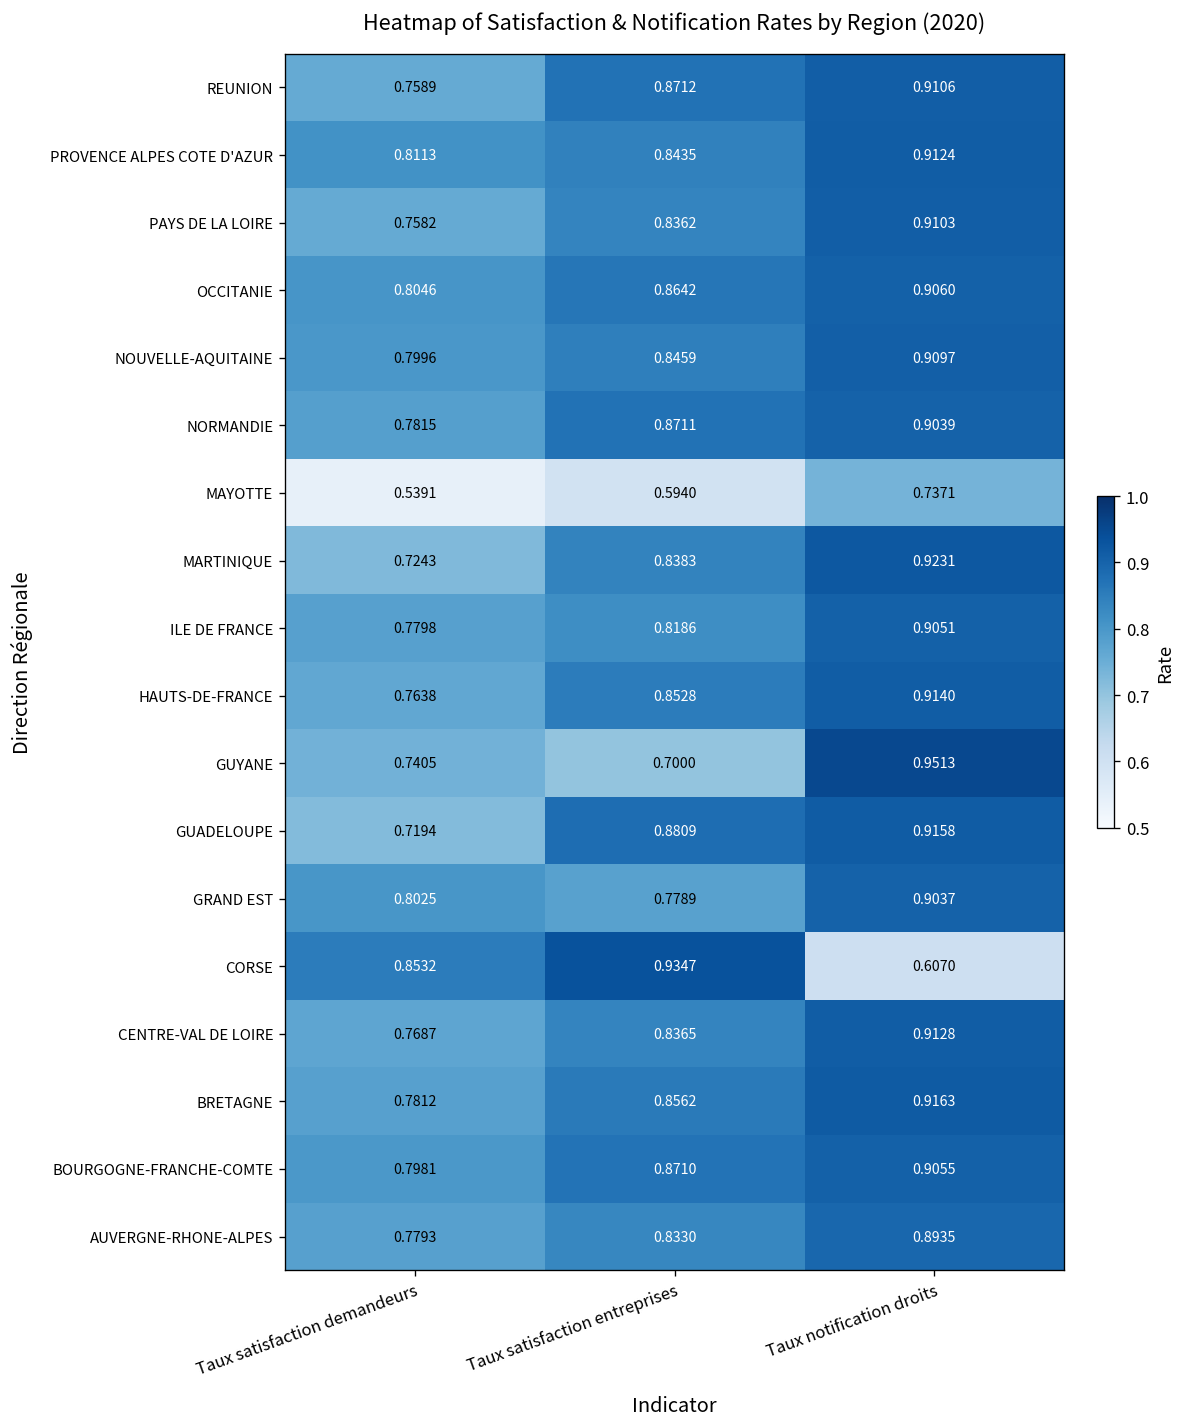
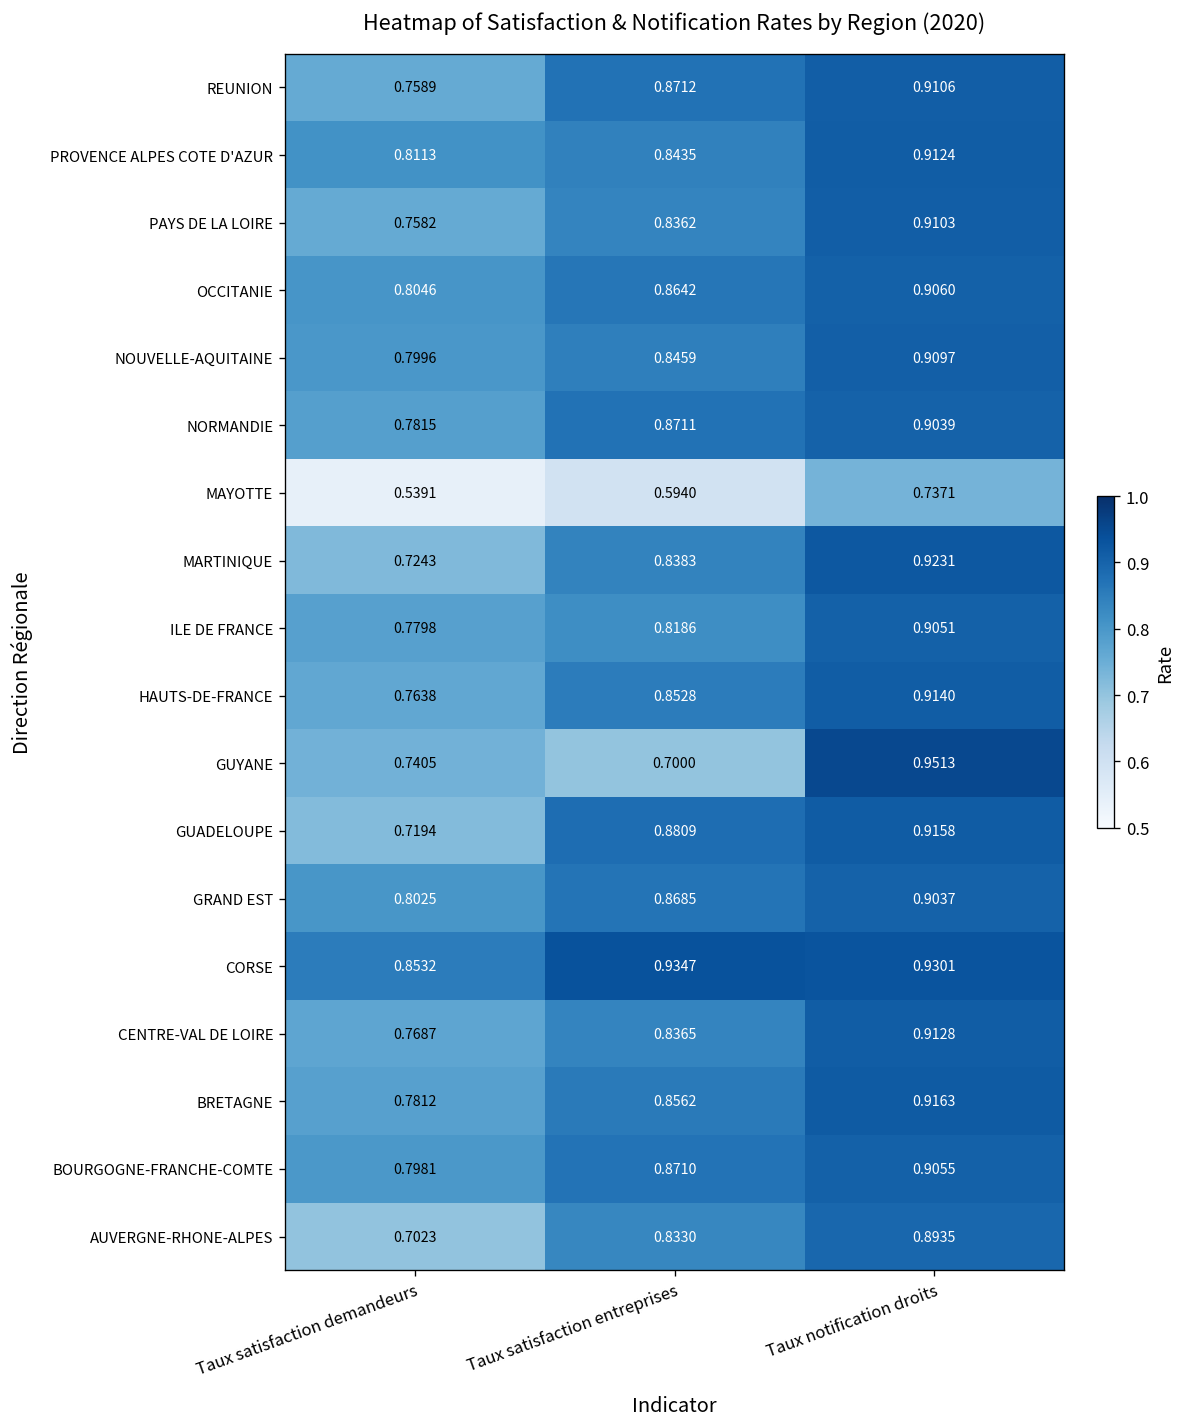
  {
    "REUNION": {
      "Taux satisfaction demandeurs": 0.7589,
      "Taux satisfaction entreprises": 0.8712,
      "Taux notification droits": 0.9106
    },
    "PROVENCE ALPES COTE D'AZUR": {
      "Taux satisfaction demandeurs": 0.8113,
      "Taux satisfaction entreprises": 0.8435,
      "Taux notification droits": 0.9124
    },
    "PAYS DE LA LOIRE": {
      "Taux satisfaction demandeurs": 0.7582,
      "Taux satisfaction entreprises": 0.8362,
      "Taux notification droits": 0.9103
    },
    "OCCITANIE": {
      "Taux satisfaction demandeurs": 0.8046,
      "Taux satisfaction entreprises": 0.8642,
      "Taux notification droits": 0.9060
    },
    "NOUVELLE-AQUITAINE": {
      "Taux satisfaction demandeurs": 0.7996,
      "Taux satisfaction entreprises": 0.8459,
      "Taux notification droits": 0.9097
    },
    "NORMANDIE": {
      "Taux satisfaction demandeurs": 0.7815,
      "Taux satisfaction entreprises": 0.8711,
      "Taux notification droits": 0.9039
    },
    "MAYOTTE": {
      "Taux satisfaction demandeurs": 0.5391,
      "Taux satisfaction entreprises": 0.5940,
      "Taux notification droits": 0.7371
    },
    "MARTINIQUE": {
      "Taux satisfaction demandeurs": 0.7243,
      "Taux satisfaction entreprises": 0.8383,
      "Taux notification droits": 0.9231
    },
    "ILE DE FRANCE": {
      "Taux satisfaction demandeurs": 0.7798,
      "Taux satisfaction entreprises": 0.8186,
      "Taux notification droits": 0.9051
    },
    "HAUTS-DE-FRANCE": {
      "Taux satisfaction demandeurs": 0.7638,
      "Taux satisfaction entreprises": 0.8528,
      "Taux notification droits": 0.9140
    },
    "GUYANE": {
      "Taux satisfaction demandeurs": 0.7405,
      "Taux satisfaction entreprises": 0.7000,
      "Taux notification droits": 0.9513
    },
    "GUADELOUPE": {
      "Taux satisfaction demandeurs": 0.7194,
      "Taux satisfaction entreprises": 0.8809,
      "Taux notification droits": 0.9158
    },
    "GRAND EST": {
      "Taux satisfaction demandeurs": 0.8025,
-     "Taux satisfaction entreprises": 0.7789,
+     "Taux satisfaction entreprises": 0.8685,
      "Taux notification droits": 0.9037
    },
    "CORSE": {
      "Taux satisfaction demandeurs": 0.8532,
      "Taux satisfaction entreprises": 0.9347,
-     "Taux notification droits": 0.6070
+     "Taux notification droits": 0.9301
    },
    "CENTRE-VAL DE LOIRE": {
      "Taux satisfaction demandeurs": 0.7687,
      "Taux satisfaction entreprises": 0.8365,
      "Taux notification droits": 0.9128
    },
    "BRETAGNE": {
      "Taux satisfaction demandeurs": 0.7812,
      "Taux satisfaction entreprises": 0.8562,
      "Taux notification droits": 0.9163
    },
    "BOURGOGNE-FRANCHE-COMTE": {
      "Taux satisfaction demandeurs": 0.7981,
      "Taux satisfaction entreprises": 0.8710,
      "Taux notification droits": 0.9055
    },
    "AUVERGNE-RHONE-ALPES": {
-     "Taux satisfaction demandeurs": 0.7793,
+     "Taux satisfaction demandeurs": 0.7023,
      "Taux satisfaction entreprises": 0.8330,
      "Taux notification droits": 0.8935
    }
  }
